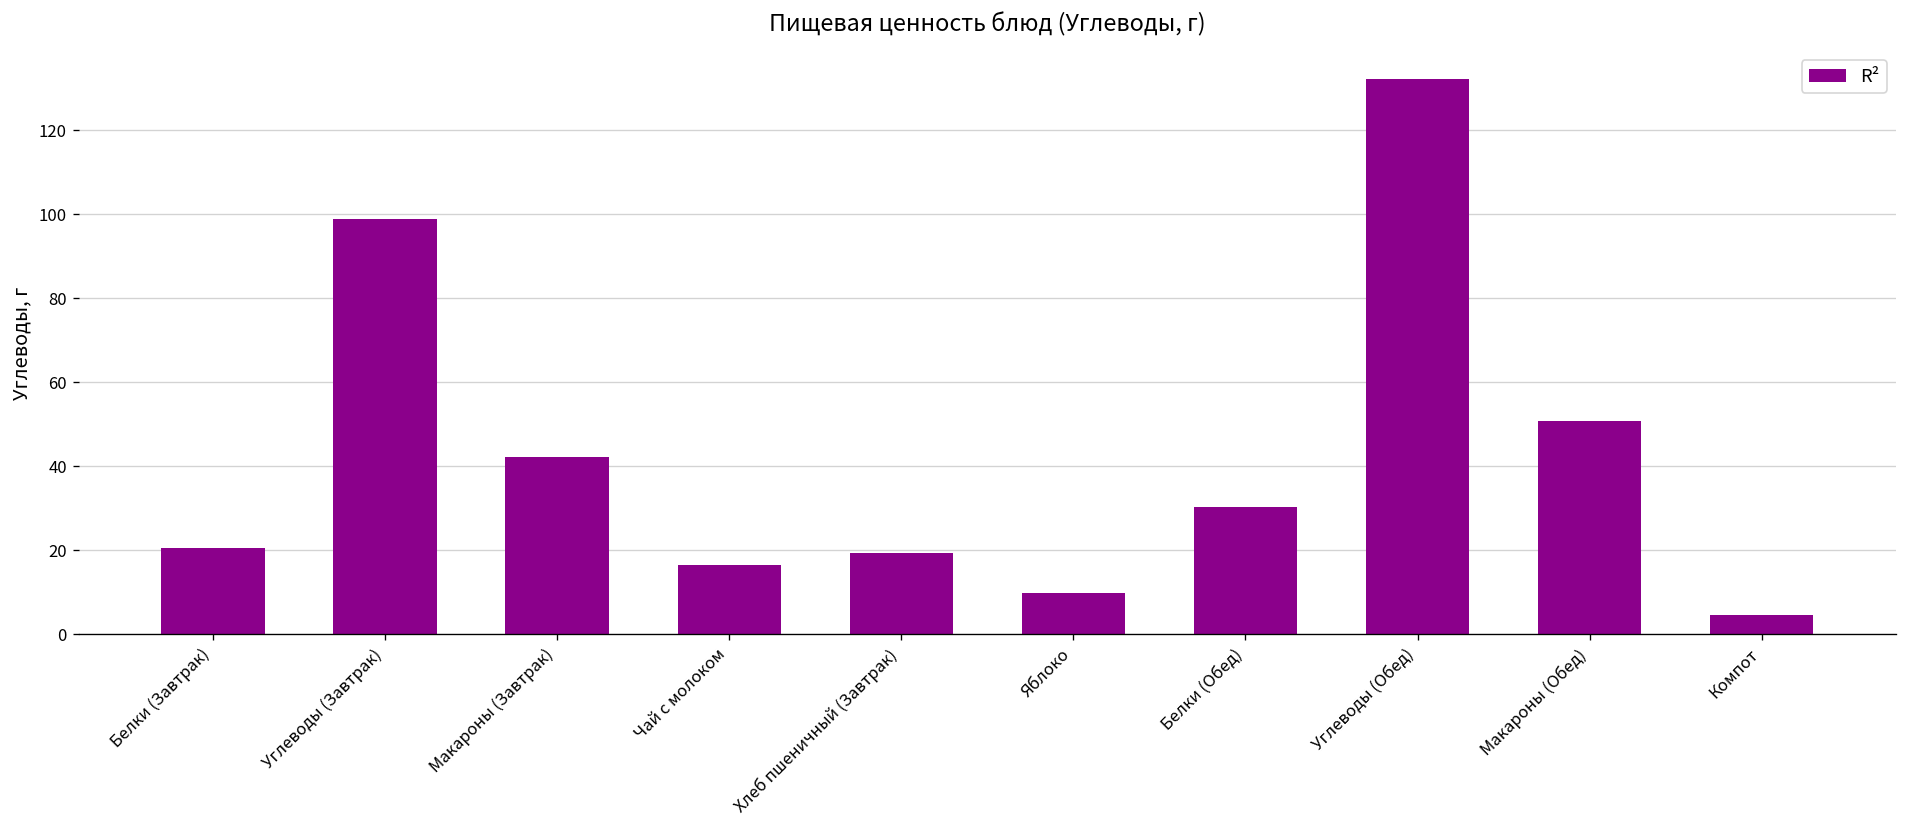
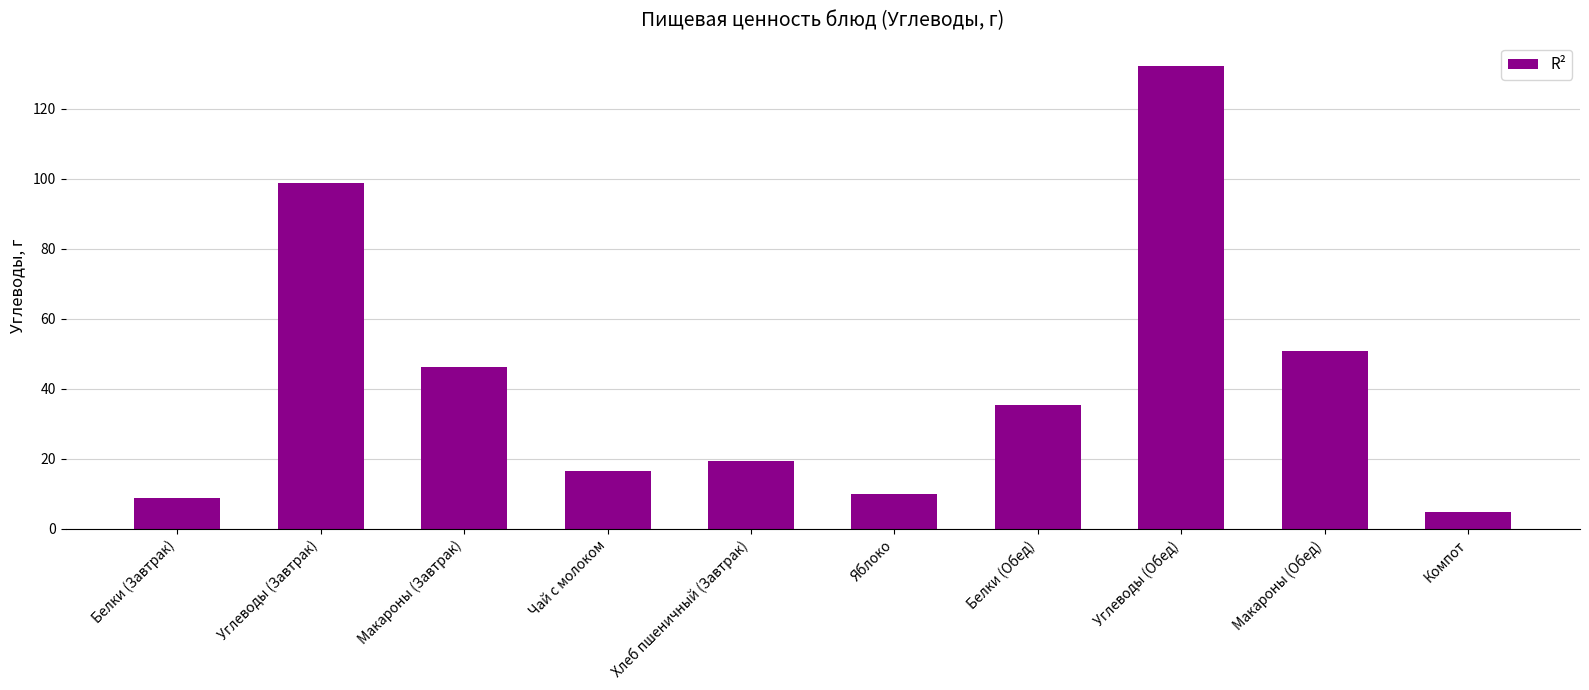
  {
-   "Белки (Завтрак)": 21,
+   "Белки (Завтрак)": 9,
    "Углеводы (Завтрак)": 99,
-   "Макароны (Завтрак)": 42,
+   "Макароны (Завтрак)": 46,
    "Чай с молоком": 17,
    "Хлеб пшеничный (Завтрак)": 19,
    "Яблоко": 10,
-   "Белки (Обед)": 30,
+   "Белки (Обед)": 35,
    "Углеводы (Обед)": 132,
    "Макароны (Обед)": 51,
    "Компот": 5
  }
